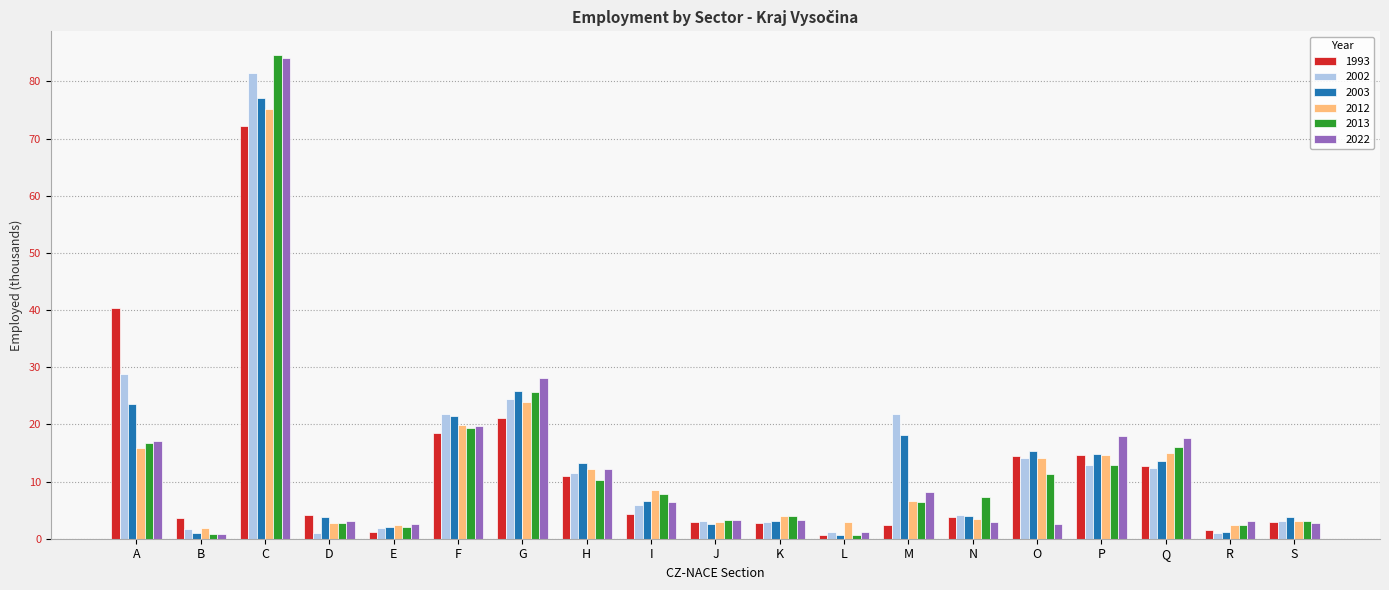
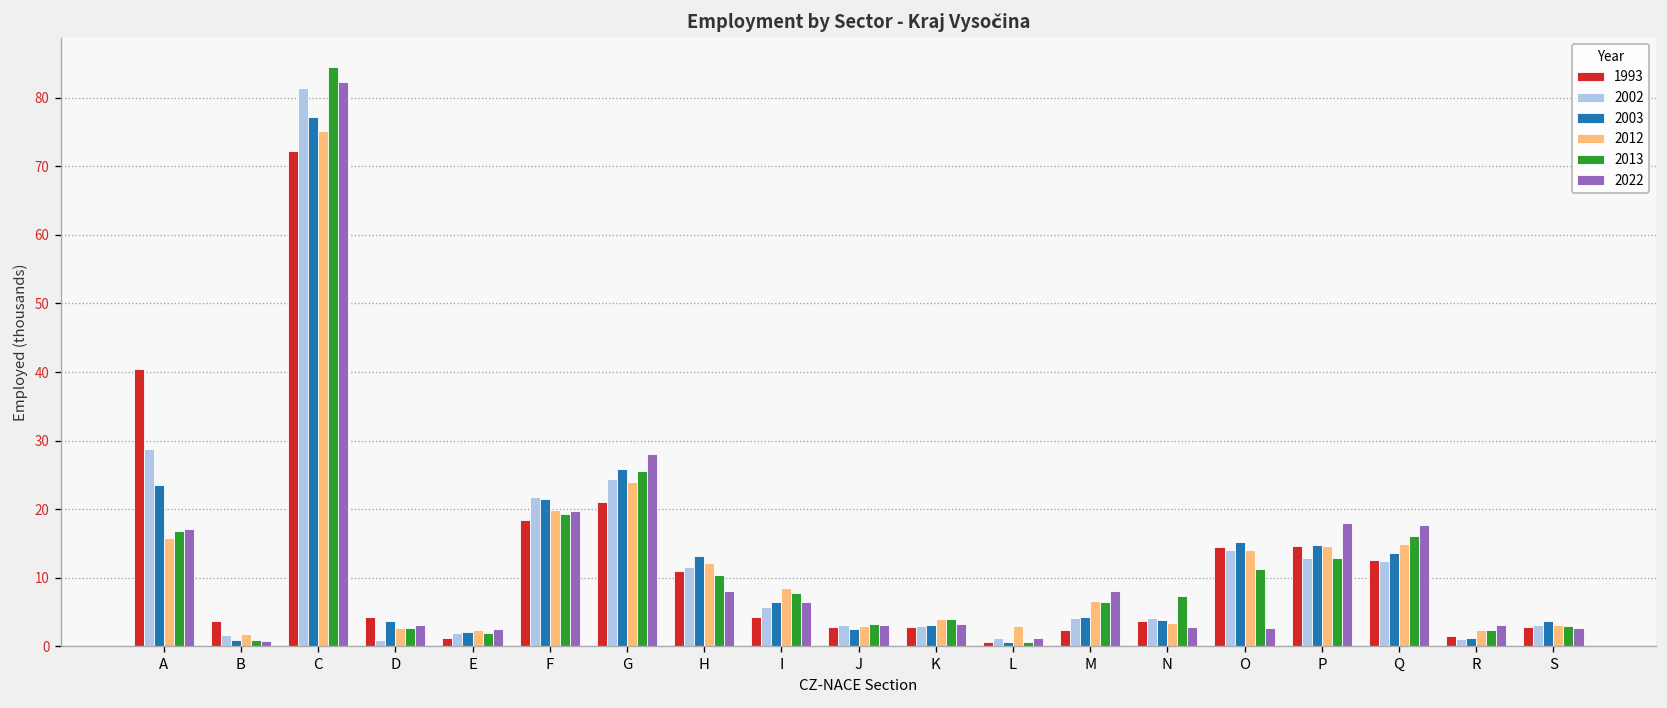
  {
    "1993": {
      "A": 40,
      "B": 4,
      "C": 72,
      "D": 4,
      "E": 1,
      "F": 18,
      "G": 21,
      "H": 11,
      "I": 4,
      "J": 3,
      "K": 3,
      "L": 1,
      "M": 2,
      "N": 4,
      "O": 14,
      "P": 15,
      "Q": 13,
      "R": 1,
      "S": 3
    },
    "2002": {
      "A": 29,
      "B": 2,
      "C": 81,
      "D": 1,
      "E": 2,
      "F": 22,
      "G": 24,
      "H": 12,
      "I": 6,
      "J": 3,
      "K": 3,
      "L": 1,
-     "M": 22,
+     "M": 4,
      "N": 4,
      "O": 14,
      "P": 13,
      "Q": 12,
      "R": 1,
      "S": 3
    },
    "2003": {
      "A": 24,
      "B": 1,
      "C": 77,
      "D": 4,
      "E": 2,
      "F": 22,
      "G": 26,
      "H": 13,
      "I": 7,
      "J": 3,
      "K": 3,
      "L": 1,
-     "M": 18,
+     "M": 4,
      "N": 4,
      "O": 15,
      "P": 15,
      "Q": 14,
      "R": 1,
      "S": 4
    },
    "2012": {
      "A": 16,
      "B": 2,
      "C": 75,
      "D": 3,
      "E": 2,
      "F": 20,
      "G": 24,
      "H": 12,
      "I": 8,
      "J": 3,
      "K": 4,
      "L": 3,
      "M": 7,
      "N": 3,
      "O": 14,
      "P": 15,
      "Q": 15,
      "R": 2,
      "S": 3
    },
    "2013": {
      "A": 17,
      "B": 1,
      "C": 85,
      "D": 3,
      "E": 2,
      "F": 19,
      "G": 26,
      "H": 10,
      "I": 8,
      "J": 3,
      "K": 4,
      "L": 1,
      "M": 6,
      "N": 7,
      "O": 11,
      "P": 13,
      "Q": 16,
      "R": 2,
      "S": 3
    },
    "2022": {
      "A": 17,
      "B": 1,
-     "C": 84,
+     "C": 82,
      "D": 3,
      "E": 3,
      "F": 20,
      "G": 28,
-     "H": 12,
+     "H": 8,
      "I": 6,
      "J": 3,
      "K": 3,
      "L": 1,
      "M": 8,
      "N": 3,
      "O": 3,
      "P": 18,
      "Q": 18,
      "R": 3,
      "S": 3
    }
  }
